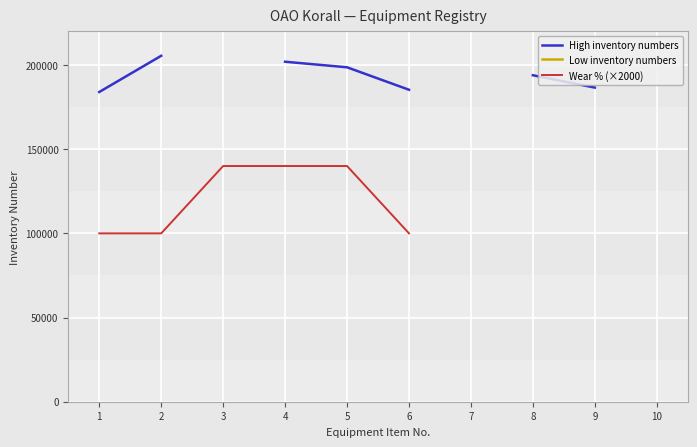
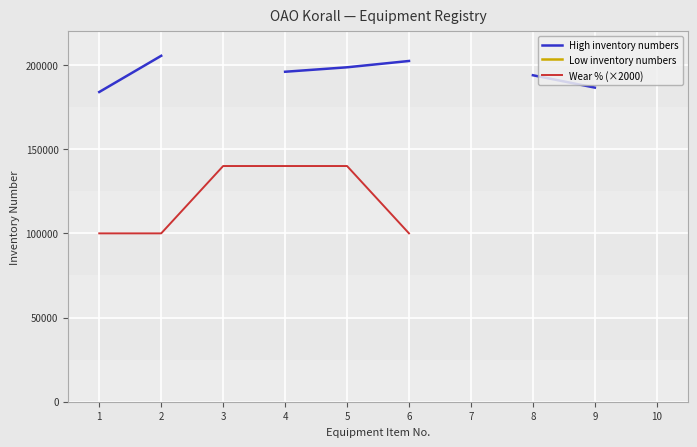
  {
    "High inventory numbers": {
      "1": 184000,
      "2": 205000,
-     "4": 202000,
+     "4": 196000,
      "5": 199000,
-     "6": 185000,
+     "6": 202000,
      "8": 194000,
      "9": 187000
    },
    "Low inventory numbers": {
      "3": 17000,
      "7": 26000,
      "10": 15000
    },
    "Wear % (×2000)": {
      "1": 100000,
      "2": 100000,
      "3": 140000,
      "4": 140000,
      "5": 140000,
      "6": 100000,
      "9": 140000
    }
  }
